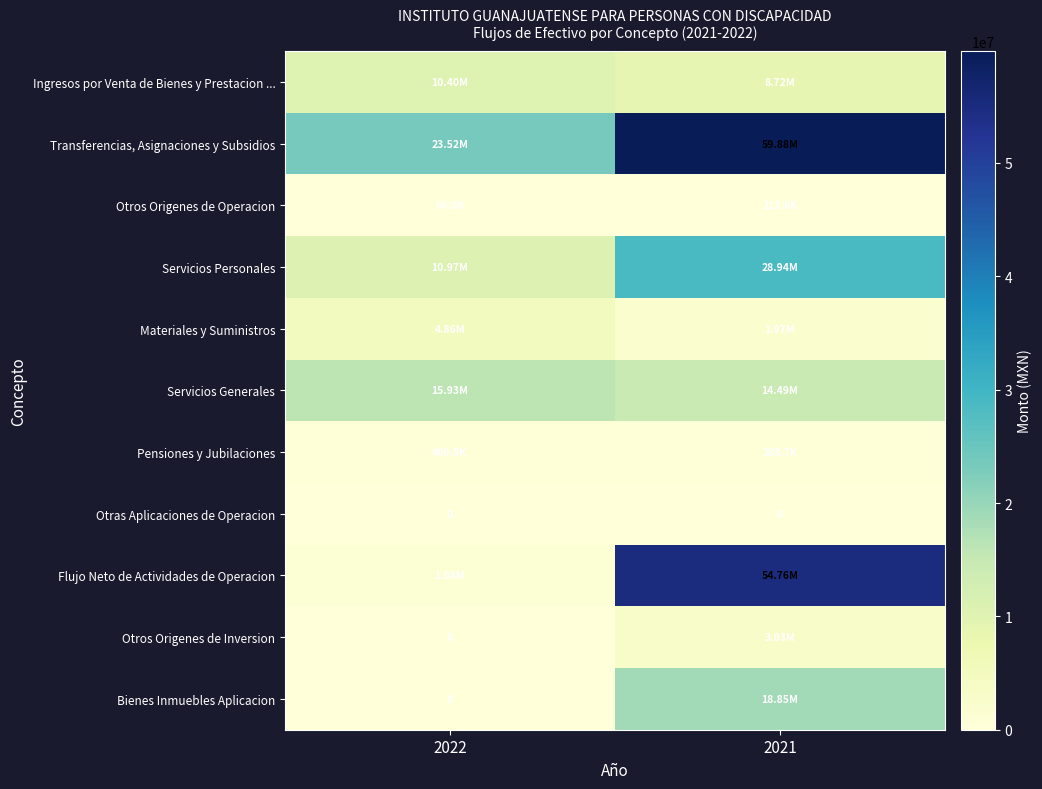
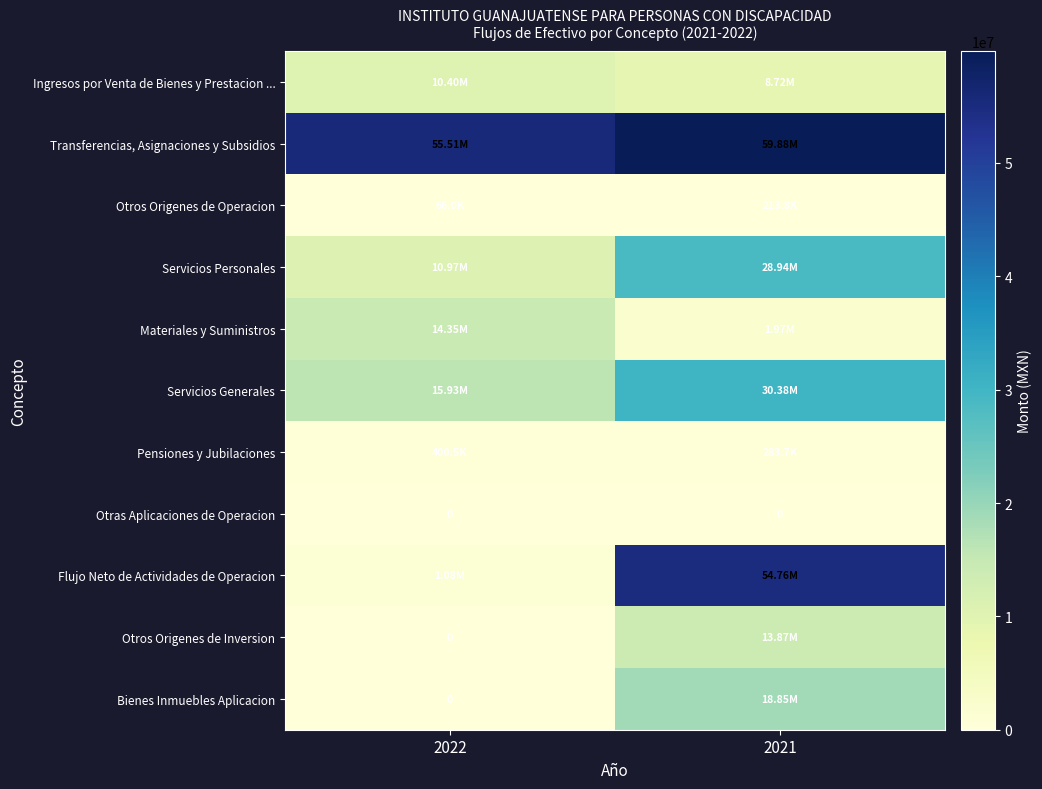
  {
    "Ingresos por Venta de Bienes y Prestacion ...": {
      "2022": "10.40M",
      "2021": "8.72M"
    },
    "Transferencias, Asignaciones y Subsidios": {
-     "2022": "23.52M",
+     "2022": "55.51M",
      "2021": "59.88M"
    },
    "Servicios Personales": {
      "2022": "10.97M",
      "2021": "28.94M"
    },
    "Materiales y Suministros": {
-     "2022": "4.86M",
+     "2022": "14.35M",
      "2021": "1.97M"
    },
    "Servicios Generales": {
      "2022": "15.93M",
-     "2021": "14.49M"
+     "2021": "30.38M"
    },
    "Flujo Neto de Actividades de Operacion": {
      "2021": "54.76M"
    },
    "Otros Origenes de Inversion": {
-     "2021": "3.03M"
+     "2021": "13.87M"
    },
    "Bienes Inmuebles Aplicacion": {
      "2021": "18.85M"
    }
  }
